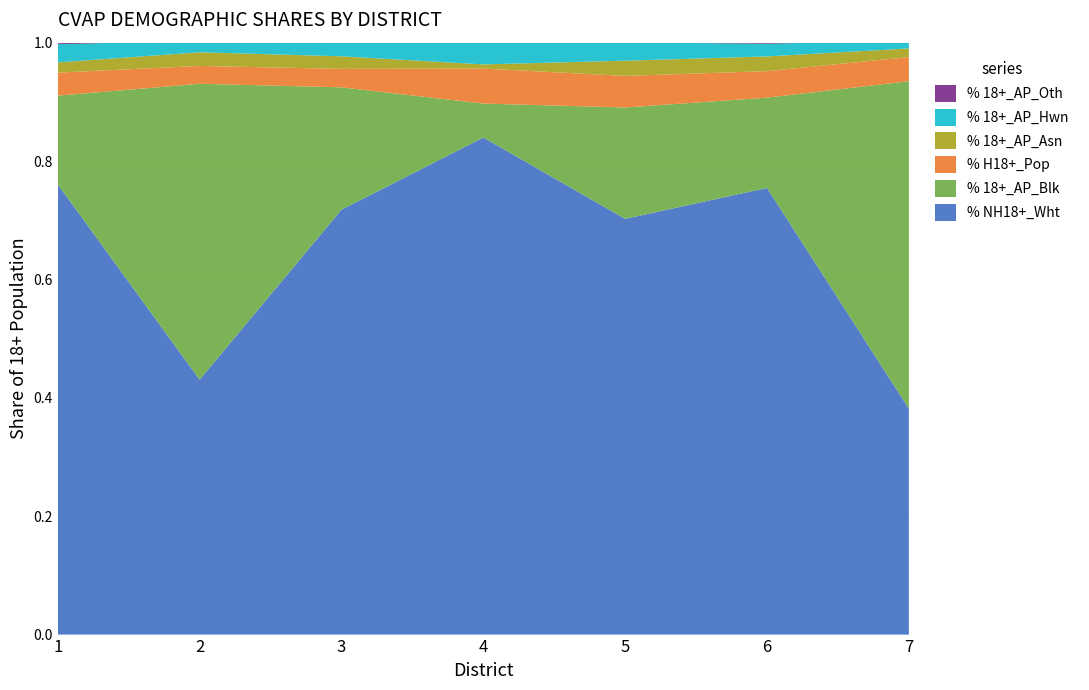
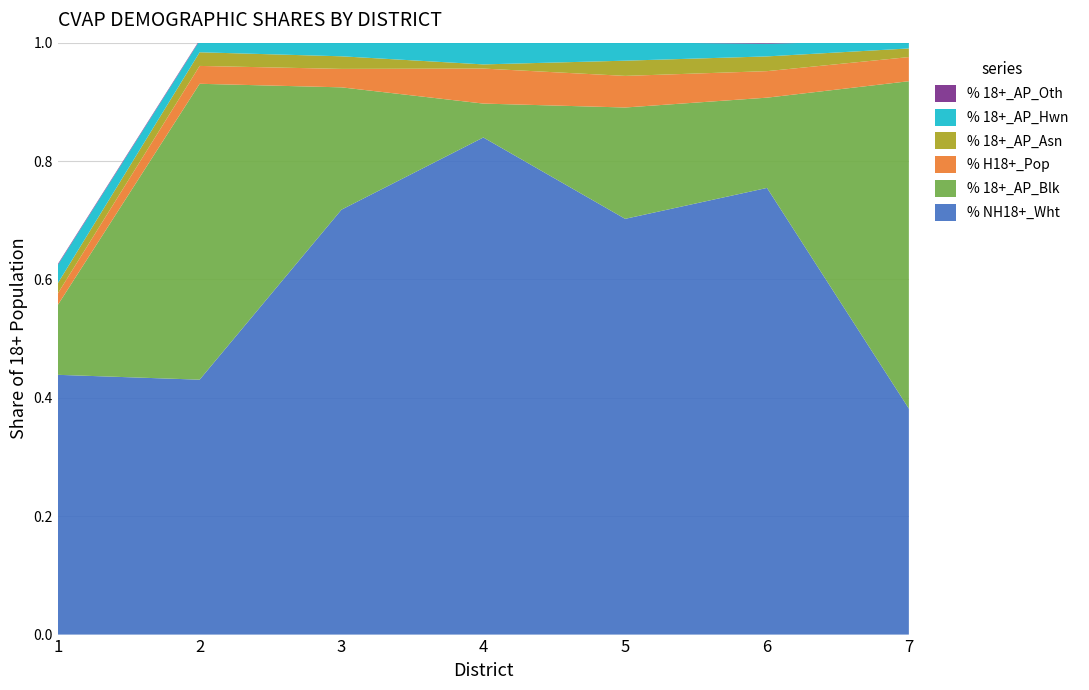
  {
    "% NH18+_Wht": {
-     "1": 0.76,
+     "1": 0.44,
      "2": 0.43,
      "3": 0.72,
      "4": 0.84,
      "5": 0.70,
      "6": 0.75,
      "7": 0.38
    },
    "% 18+_AP_Blk": {
-     "1": 0.15,
+     "1": 0.12,
      "2": 0.50,
      "3": 0.21,
      "4": 0.06,
      "5": 0.19,
      "6": 0.15,
      "7": 0.55
    },
    "% H18+_Pop": {
-     "1": 0.04,
+     "1": 0.02,
      "2": 0.03,
      "3": 0.03,
      "4": 0.06,
      "5": 0.05,
      "6": 0.04,
      "7": 0.04
    },
    "% 18+_AP_Asn": {
      "1": 0.02,
      "2": 0.02,
      "3": 0.02,
      "4": 0.01,
      "5": 0.03,
      "6": 0.02,
      "7": 0.01
    }
  }
